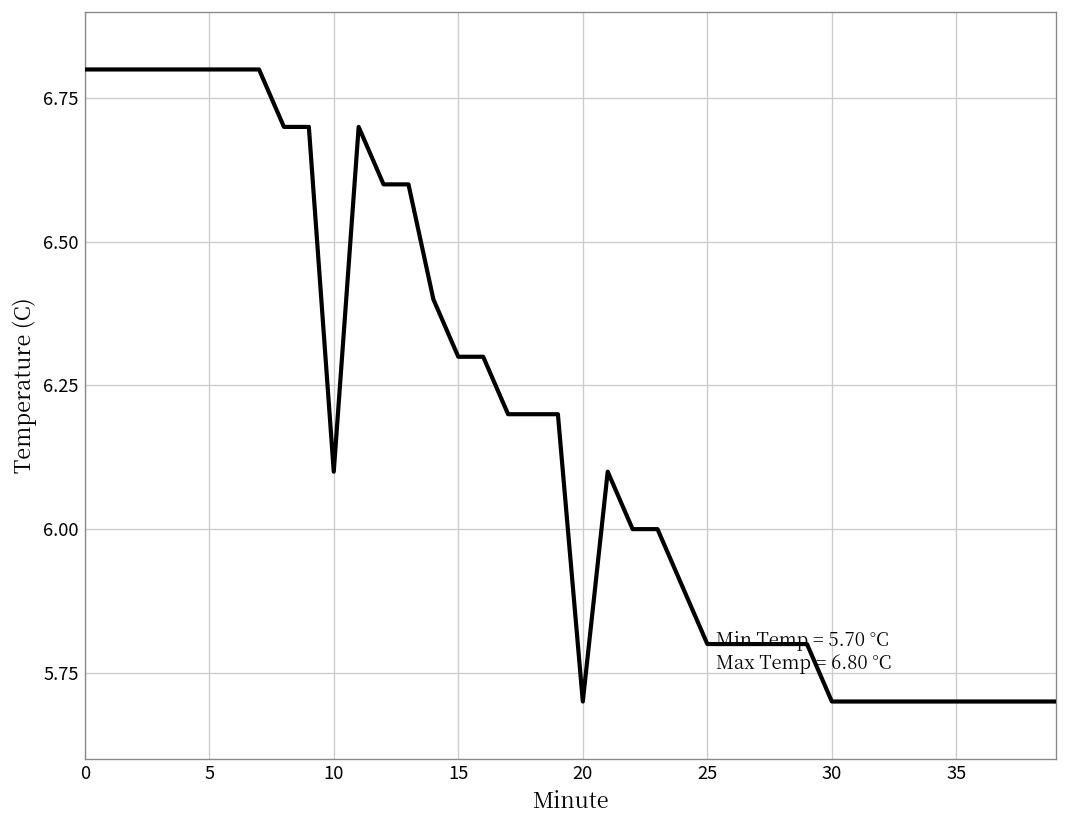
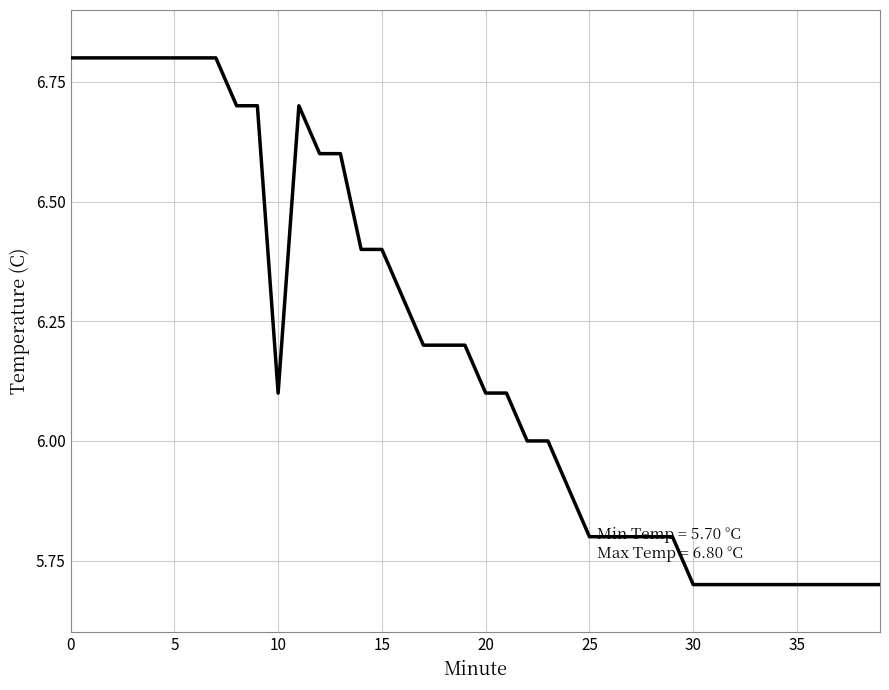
  {
    "0": 6.8,
    "5": 6.8,
    "10": 6.1,
-   "15": 6.3,
-   "20": 5.7,
+   "15": 6.4,
+   "20": 6.1,
    "25": 5.8,
    "30": 5.7,
    "35": 5.7
  }
